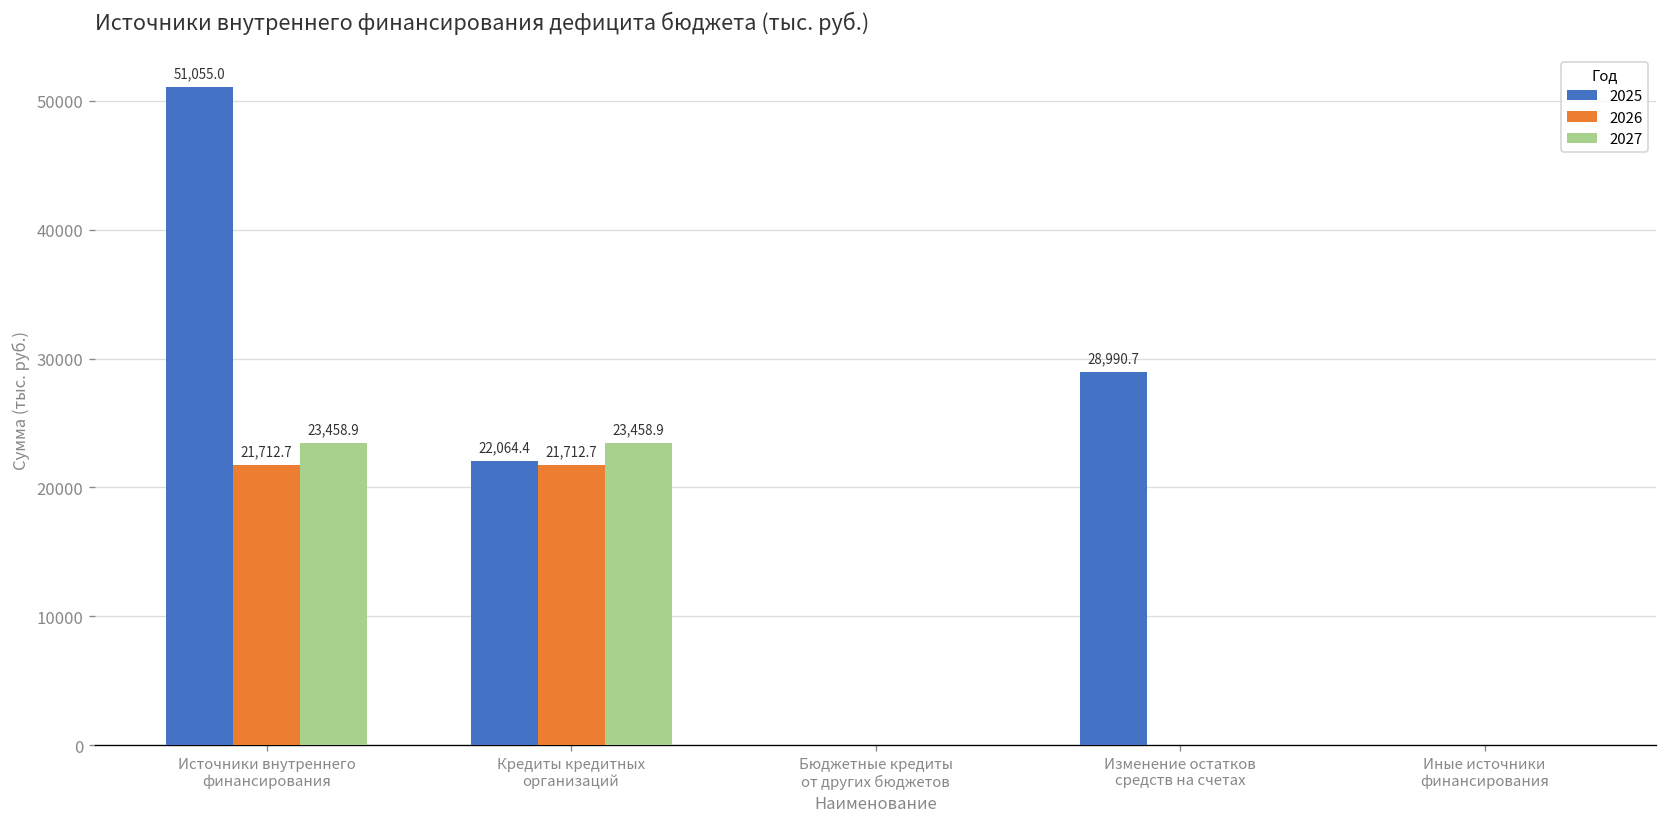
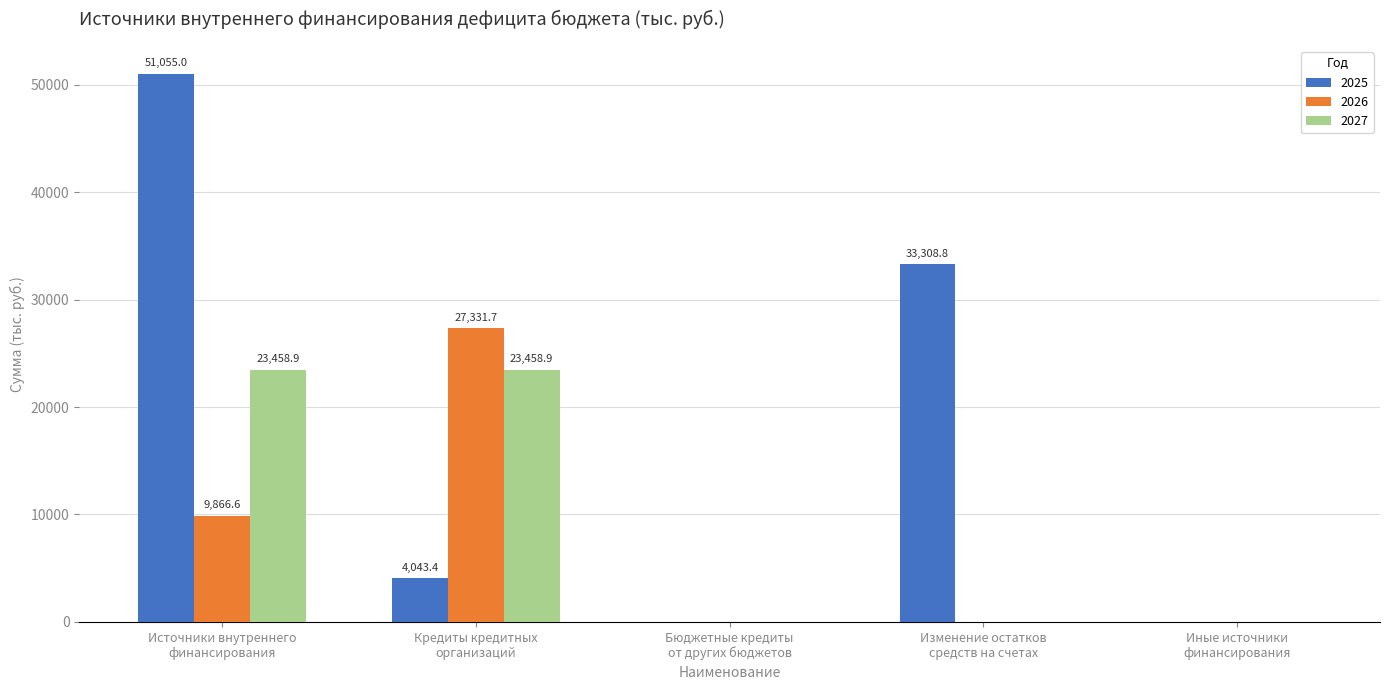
  {
    "2025": {
      "Источники внутреннего финансирования": "51,055.0",
-     "Кредиты кредитных организаций": "22,064.4",
-     "Изменение остатков средств на счетах": "28,990.7"
+     "Кредиты кредитных организаций": "4,043.4",
+     "Изменение остатков средств на счетах": "33,308.8"
    },
    "2026": {
-     "Источники внутреннего финансирования": "21,712.7",
-     "Кредиты кредитных организаций": "21,712.7"
+     "Источники внутреннего финансирования": "9,866.6",
+     "Кредиты кредитных организаций": "27,331.7"
    },
    "2027": {
      "Источники внутреннего финансирования": "23,458.9",
      "Кредиты кредитных организаций": "23,458.9"
    }
  }
